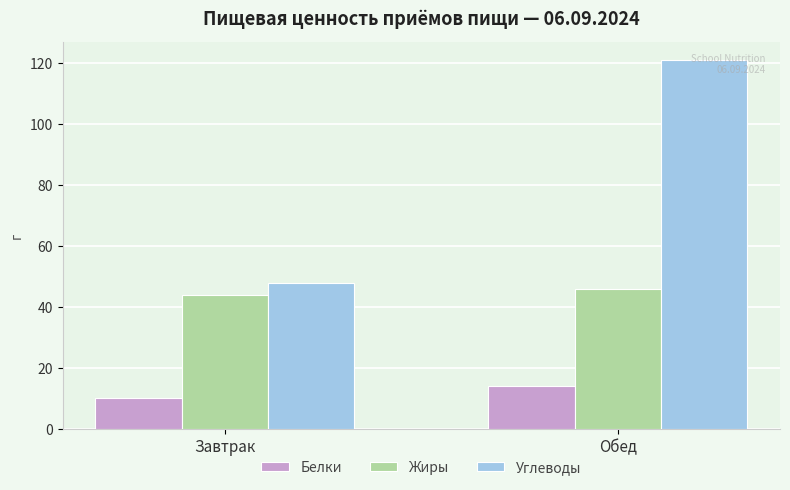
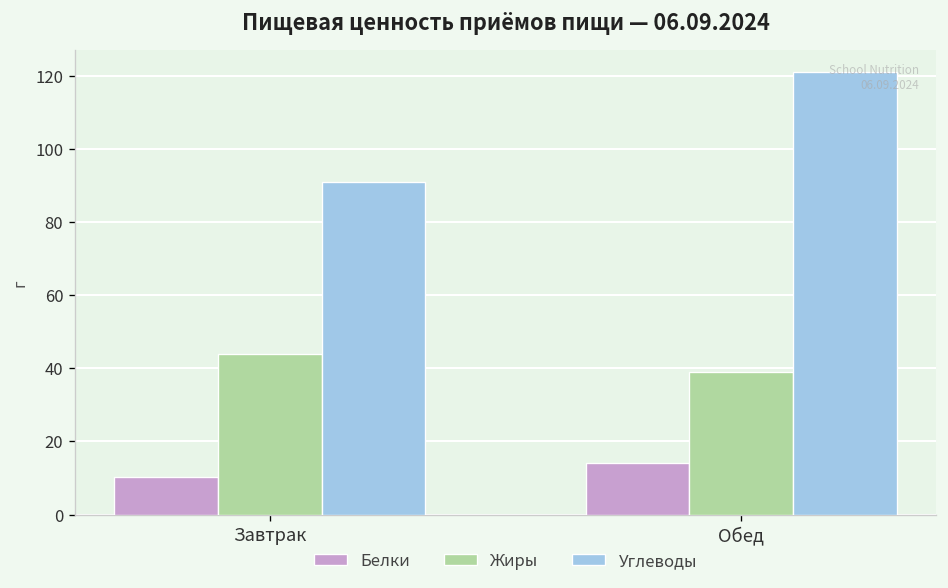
  {
    "Белки": {
      "Завтрак": 10,
      "Обед": 14
    },
    "Жиры": {
      "Завтрак": 44,
-     "Обед": 46
+     "Обед": 39
    },
    "Углеводы": {
-     "Завтрак": 48
+     "Завтрак": 91
    }
  }
